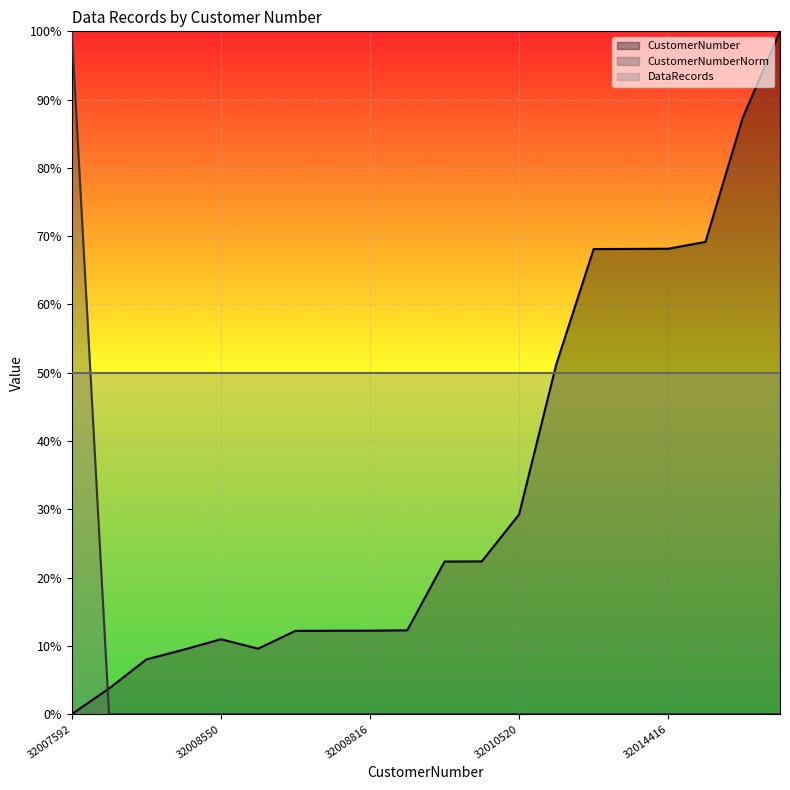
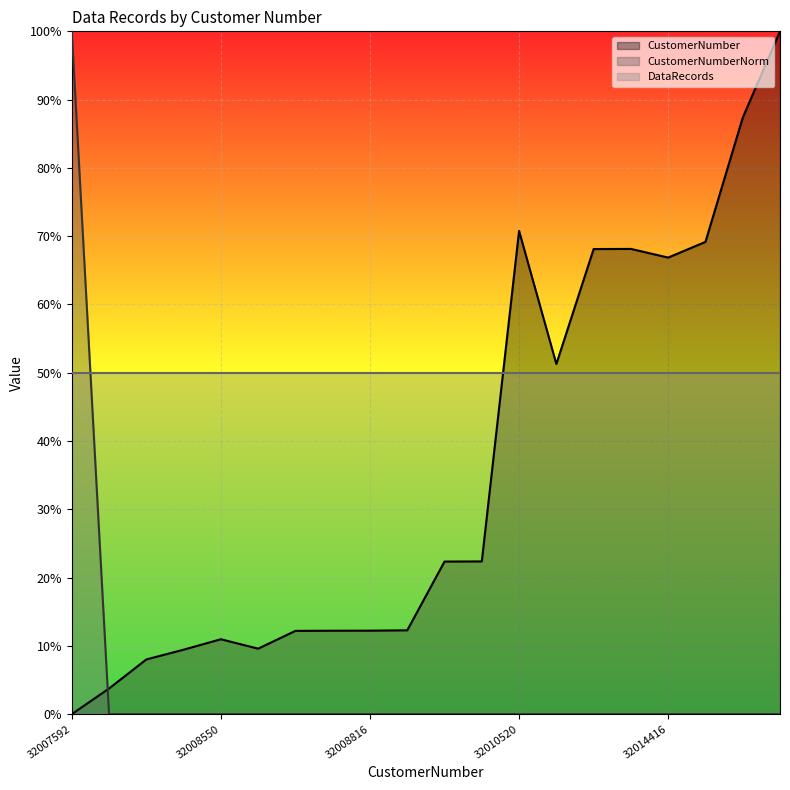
  {
    "CustomerNumber": {
      "32007592": "0%",
      "32008550": "11%",
      "32008816": "12%",
-     "32010520": "29%",
-     "32014416": "68%"
+     "32010520": "71%",
+     "32014416": "67%"
    }
  }
